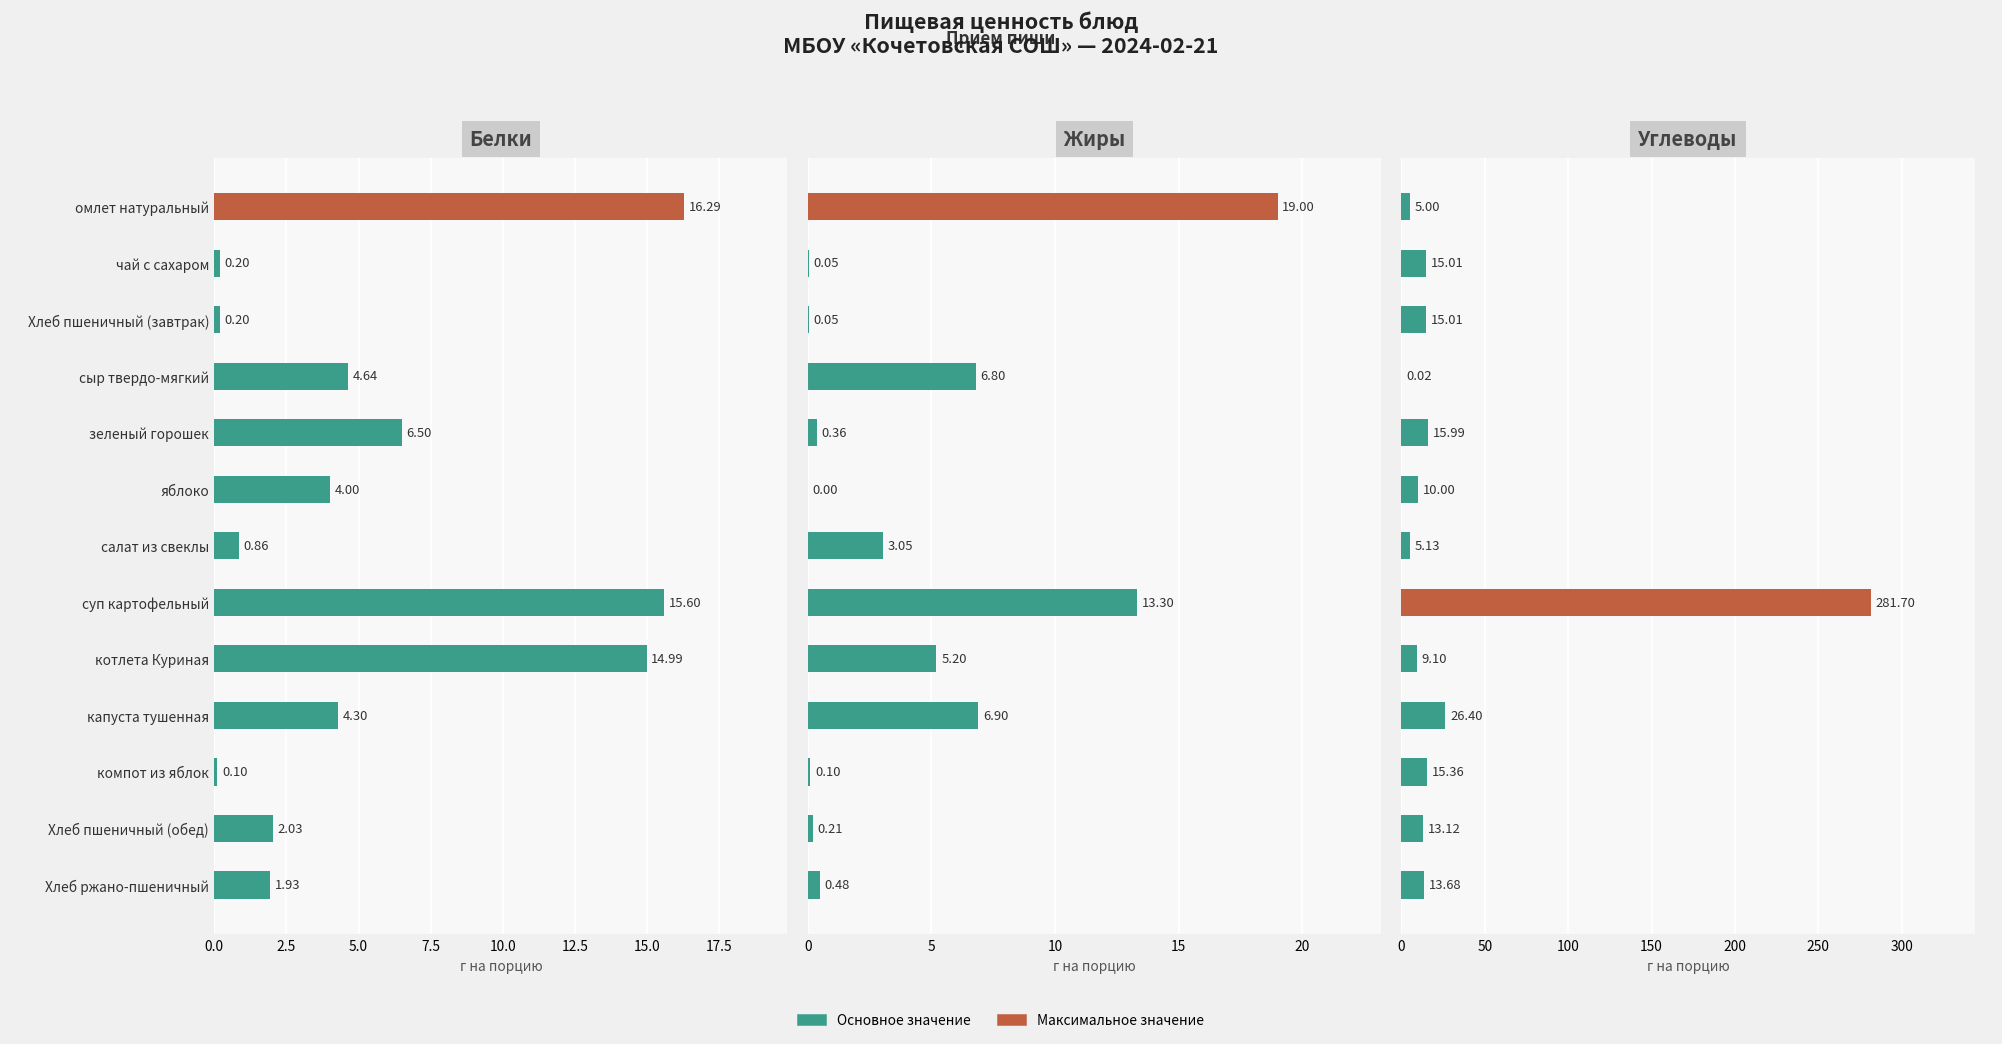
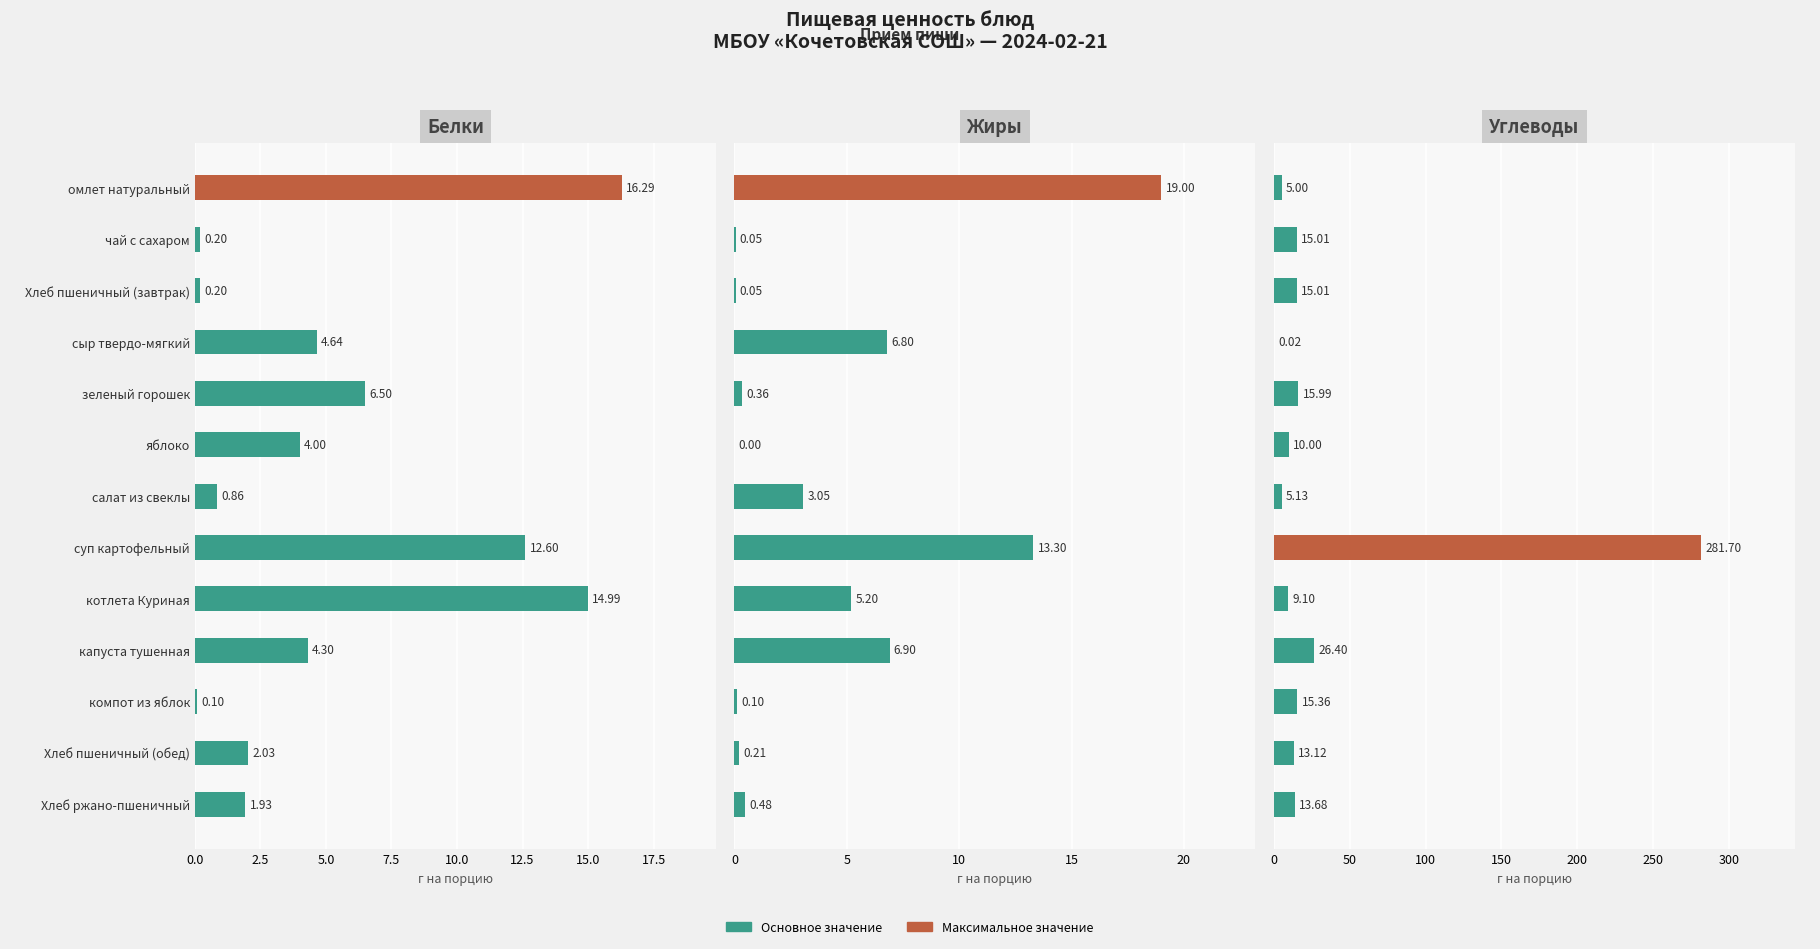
  {
    "Белки": {
      "омлет натуральный": 16.29,
      "чай с сахаром": 0.20,
      "Хлеб пшеничный (завтрак)": 0.20,
      "сыр твердо-мягкий": 4.64,
      "зеленый горошек": 6.50,
      "яблоко": 4.00,
      "салат из свеклы": 0.86,
-     "суп картофельный": 15.60,
+     "суп картофельный": 12.60,
      "котлета Куриная": 14.99,
      "капуста тушенная": 4.30,
      "компот из яблок": 0.10,
      "Хлеб пшеничный (обед)": 2.03,
      "Хлеб ржано-пшеничный": 1.93
    }
  }
